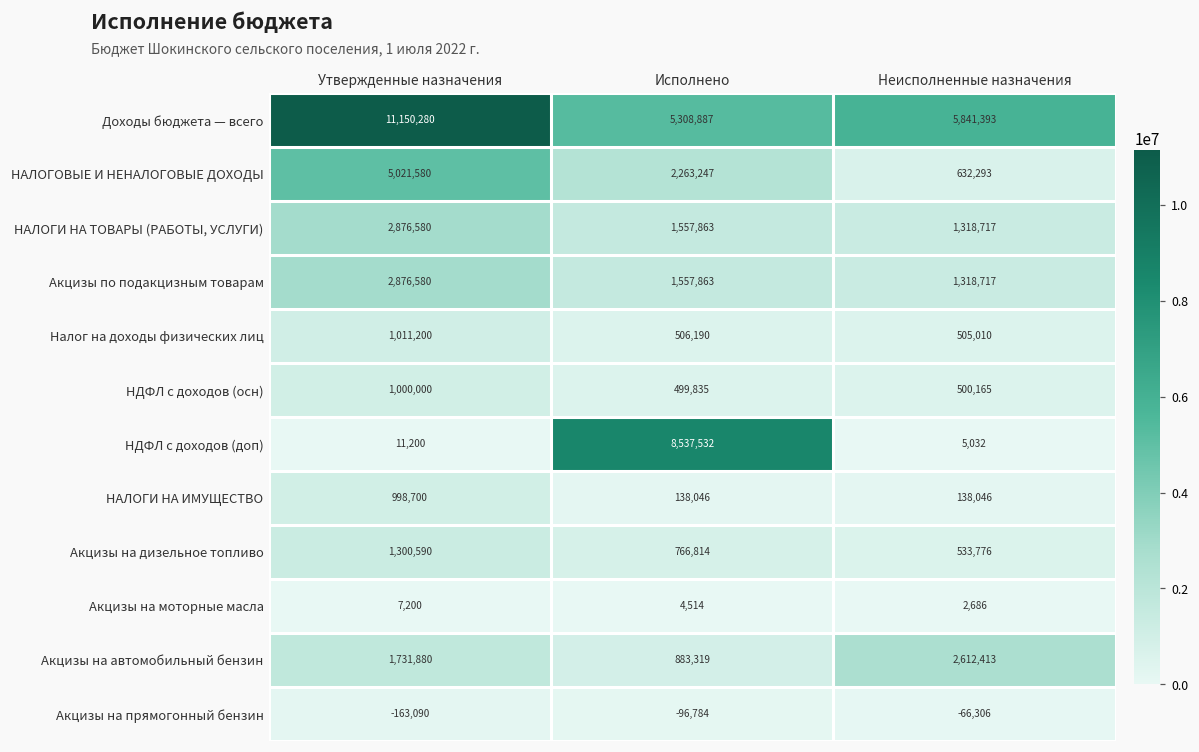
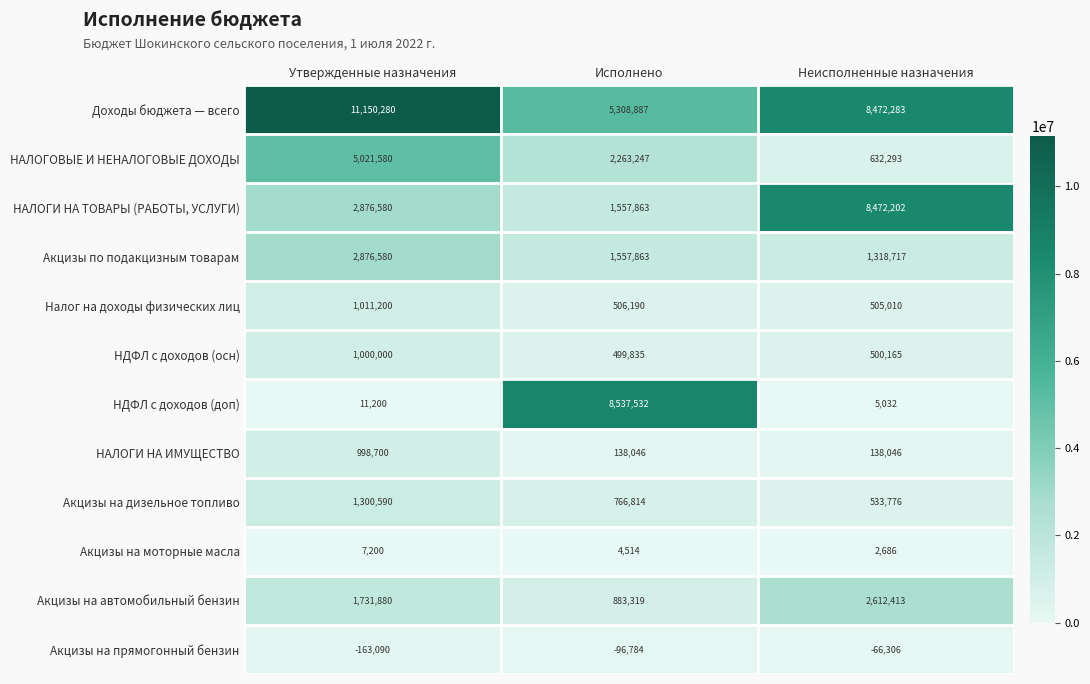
  {
    "Доходы бюджета — всего": {
      "Утвержденные назначения": "11,150,280",
      "Исполнено": "5,308,887",
-     "Неисполненные назначения": "5,841,393"
+     "Неисполненные назначения": "8,472,283"
    },
    "НАЛОГОВЫЕ И НЕНАЛОГОВЫЕ ДОХОДЫ": {
      "Утвержденные назначения": "5,021,580",
      "Исполнено": "2,263,247",
      "Неисполненные назначения": "632,293"
    },
    "НАЛОГИ НА ТОВАРЫ (РАБОТЫ, УСЛУГИ)": {
      "Утвержденные назначения": "2,876,580",
      "Исполнено": "1,557,863",
-     "Неисполненные назначения": "1,318,717"
+     "Неисполненные назначения": "8,472,202"
    },
    "Акцизы по подакцизным товарам": {
      "Утвержденные назначения": "2,876,580",
      "Исполнено": "1,557,863",
      "Неисполненные назначения": "1,318,717"
    },
    "Налог на доходы физических лиц": {
      "Утвержденные назначения": "1,011,200",
      "Исполнено": "506,190",
      "Неисполненные назначения": "505,010"
    },
    "НДФЛ с доходов (осн)": {
      "Утвержденные назначения": "1,000,000",
      "Исполнено": "499,835",
      "Неисполненные назначения": "500,165"
    },
    "НДФЛ с доходов (доп)": {
      "Утвержденные назначения": "11,200",
      "Исполнено": "8,537,532",
      "Неисполненные назначения": "5,032"
    },
    "НАЛОГИ НА ИМУЩЕСТВО": {
      "Утвержденные назначения": "998,700",
      "Исполнено": "138,046",
      "Неисполненные назначения": "138,046"
    },
    "Акцизы на дизельное топливо": {
      "Утвержденные назначения": "1,300,590",
      "Исполнено": "766,814",
      "Неисполненные назначения": "533,776"
    },
    "Акцизы на моторные масла": {
      "Утвержденные назначения": "7,200",
      "Исполнено": "4,514",
      "Неисполненные назначения": "2,686"
    },
    "Акцизы на автомобильный бензин": {
      "Утвержденные назначения": "1,731,880",
      "Исполнено": "883,319",
      "Неисполненные назначения": "2,612,413"
    },
    "Акцизы на прямогонный бензин": {
      "Утвержденные назначения": "-163,090",
      "Исполнено": "-96,784",
      "Неисполненные назначения": "-66,306"
    }
  }
